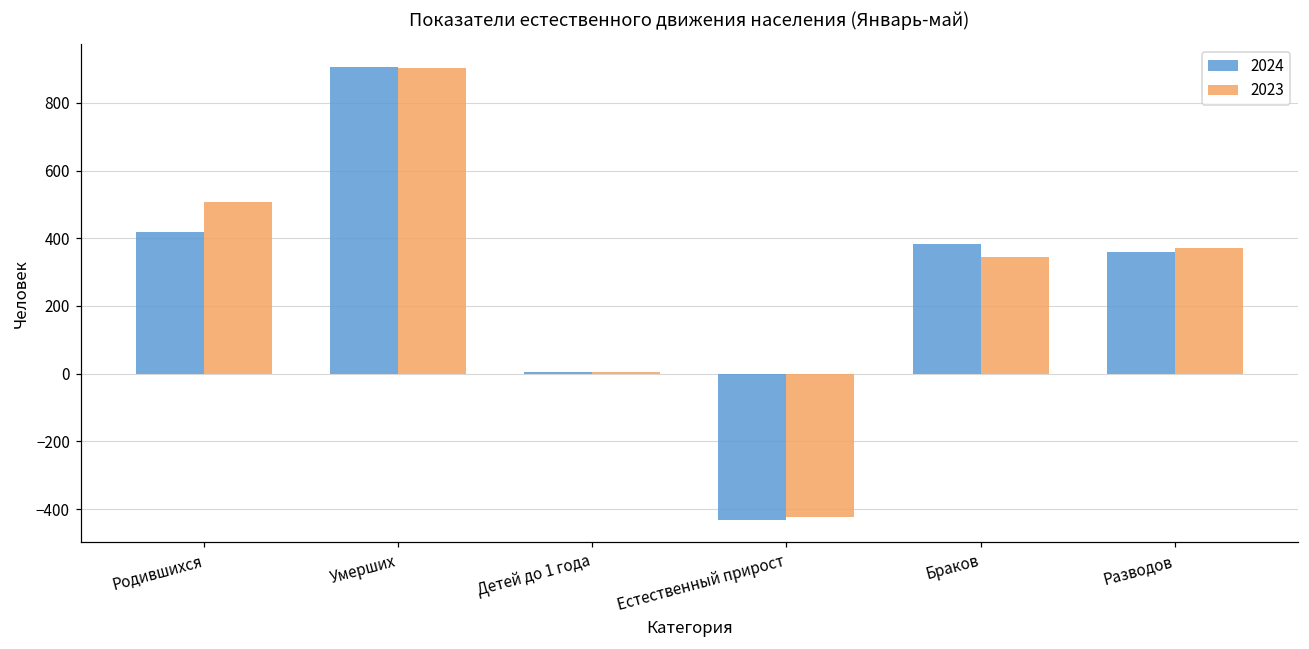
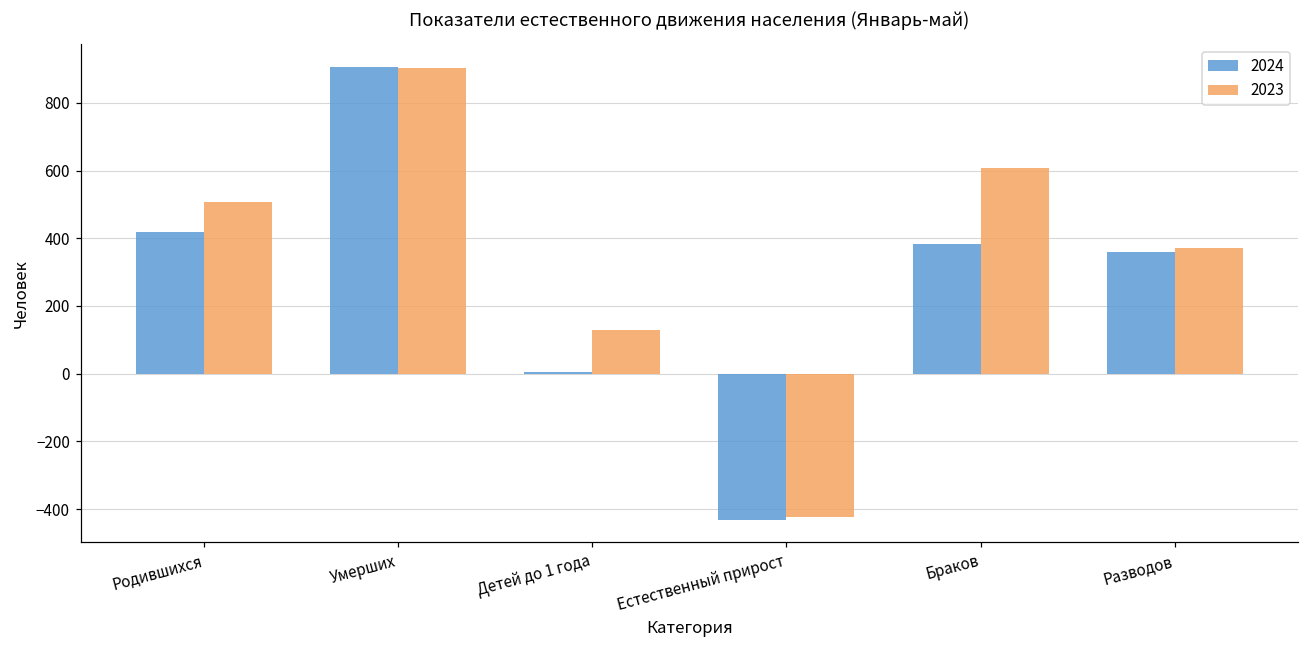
  {
    "2024": {
      "Родившихся": 420,
      "Умерших": 910,
      "Естественный прирост": -430,
      "Браков": 380,
      "Разводов": 360
    },
    "2023": {
      "Родившихся": 510,
      "Умерших": 900,
-     "Детей до 1 года": 0,
+     "Детей до 1 года": 130,
      "Естественный прирост": -420,
-     "Браков": 340,
+     "Браков": 610,
      "Разводов": 370
    }
  }
